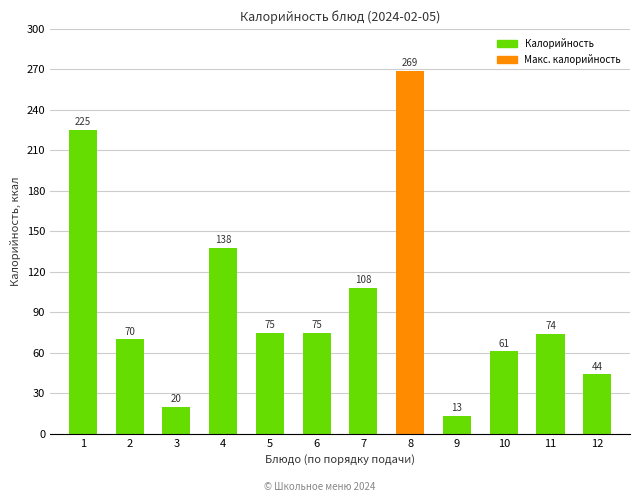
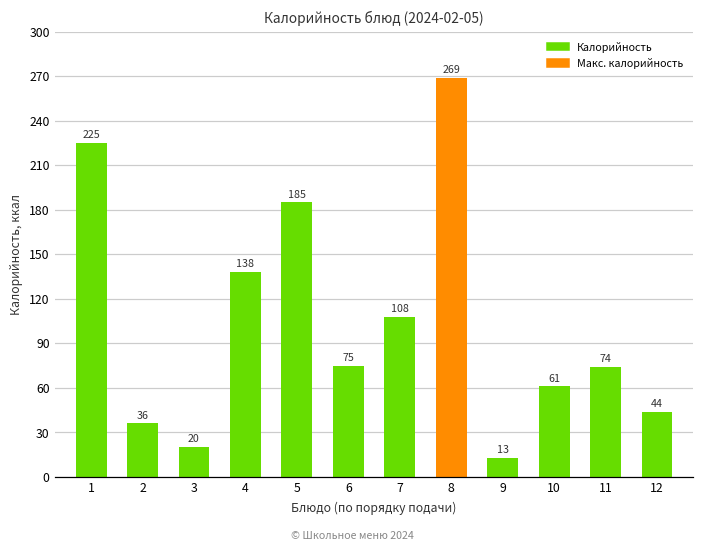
  {
    "1": 225,
-   "2": 70,
+   "2": 36,
    "3": 20,
    "4": 138,
-   "5": 75,
+   "5": 185,
    "6": 75,
    "7": 108,
    "8": 269,
    "9": 13,
    "10": 61,
    "11": 74,
    "12": 44
  }
